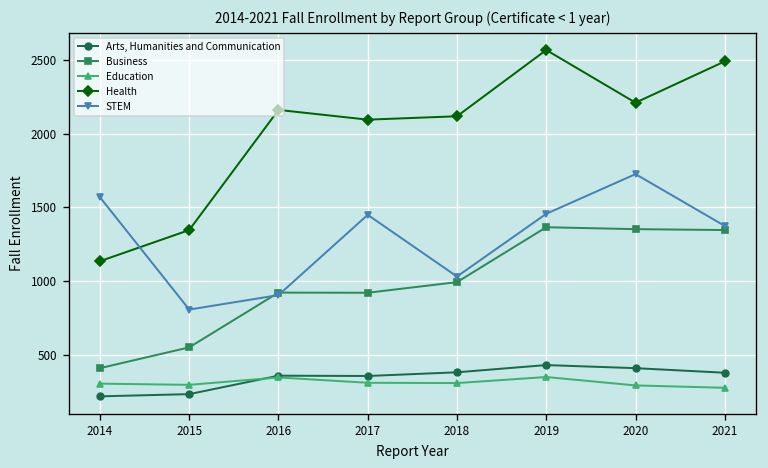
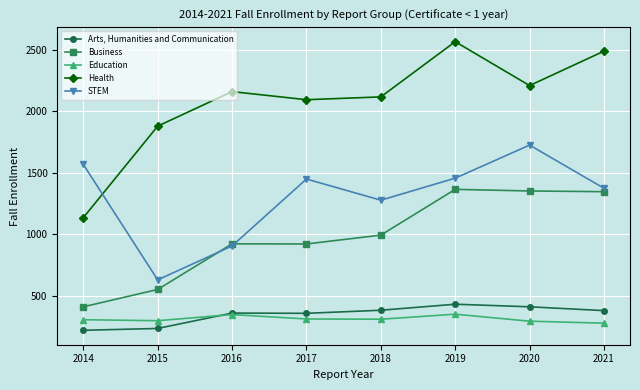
  {
    "Health": {
      "2014": 1140,
-     "2015": 1350,
+     "2015": 1880,
      "2017": 2090,
      "2018": 2120,
      "2019": 2570,
      "2020": 2210,
      "2021": 2490
    },
    "STEM": {
      "2014": 1570,
-     "2015": 810,
+     "2015": 630,
      "2017": 1450,
-     "2018": 1030,
+     "2018": 1280,
      "2019": 1460,
      "2020": 1730,
      "2021": 1370
    }
  }
